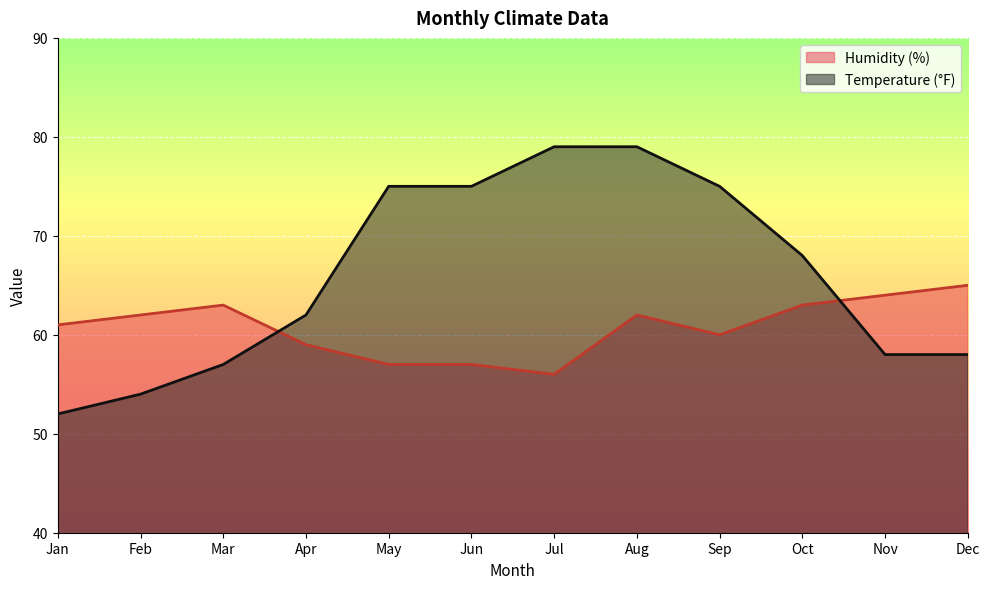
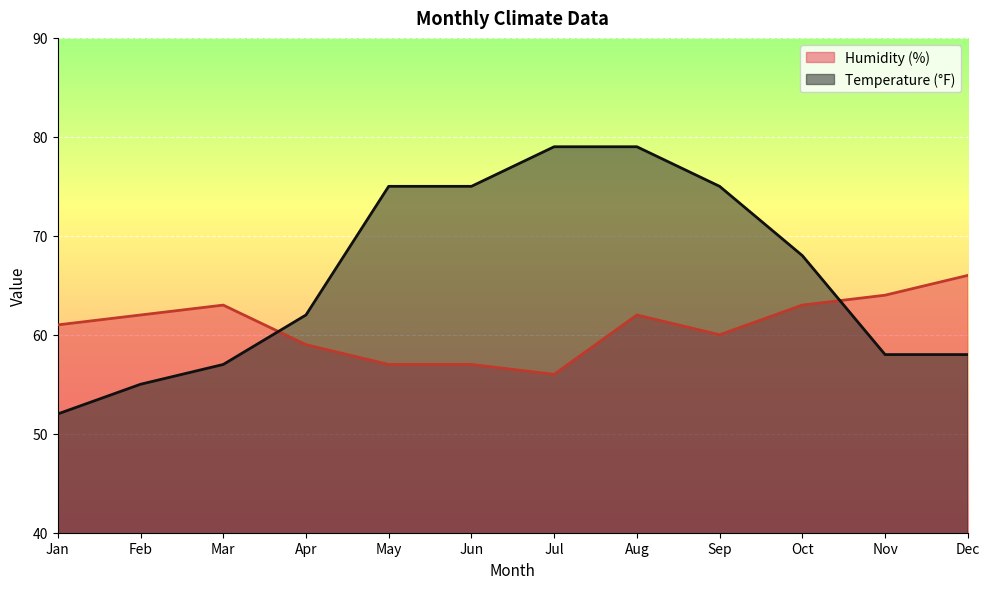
  {
    "Humidity (%)": {
      "Jan": 61,
      "Feb": 62,
      "Mar": 63,
      "Apr": 59,
      "May": 57,
      "Jun": 57,
      "Jul": 56,
      "Aug": 62,
      "Sep": 60,
      "Oct": 63,
      "Nov": 64,
-     "Dec": 65
+     "Dec": 66
    },
    "Temperature (°F)": {
      "Jan": 52,
-     "Feb": 54,
+     "Feb": 55,
      "Mar": 57,
      "Apr": 62,
      "May": 75,
      "Jun": 75,
      "Jul": 79,
      "Aug": 79,
      "Sep": 75,
      "Oct": 68,
      "Nov": 58,
      "Dec": 58
    }
  }
